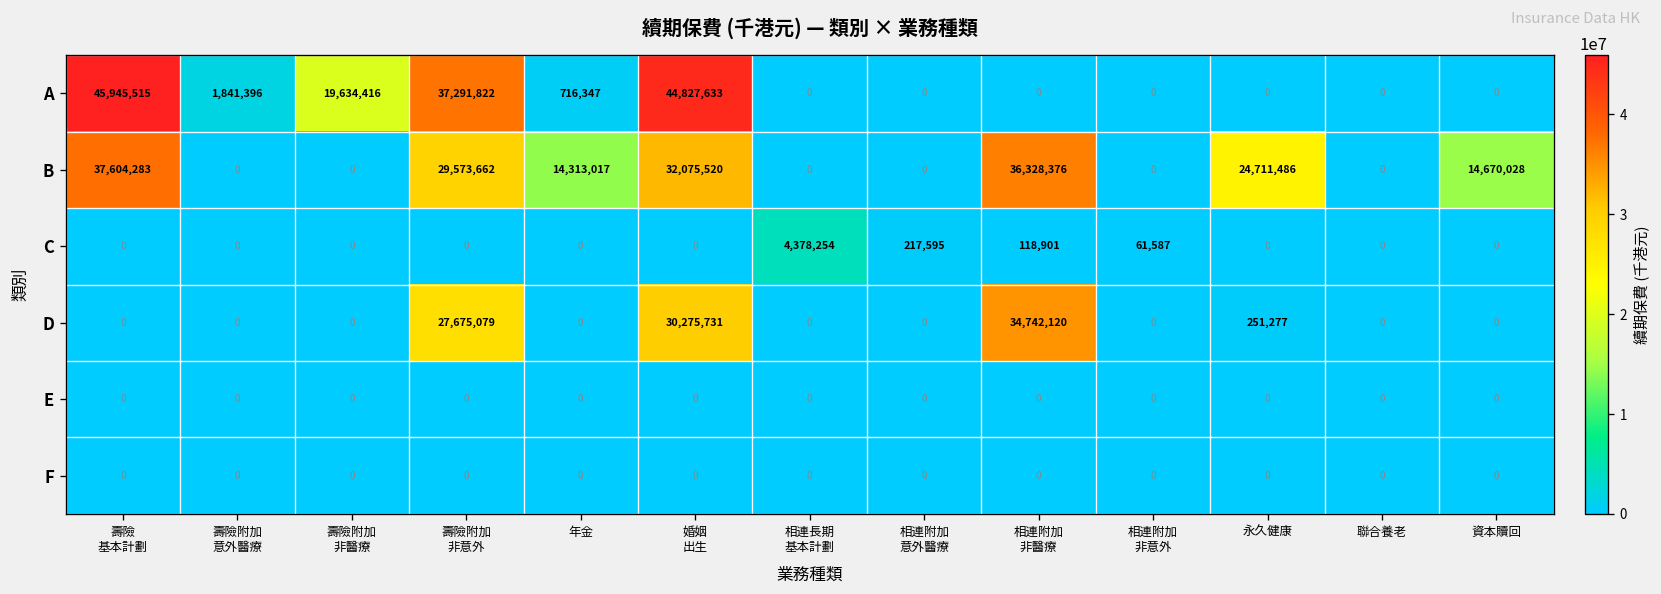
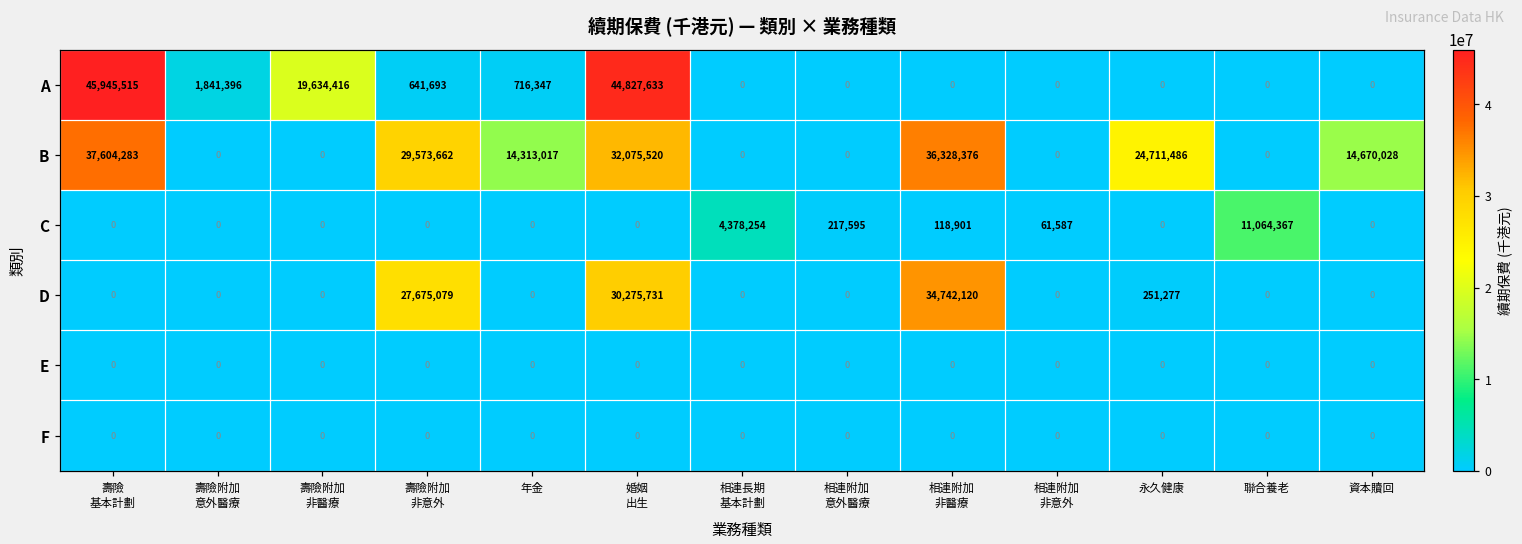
  {
    "A": {
      "壽險 基本計劃": "45,945,515",
      "壽險附加 意外醫療": "1,841,396",
      "壽險附加 非醫療": "19,634,416",
-     "壽險附加 非意外": "37,291,822",
+     "壽險附加 非意外": "641,693",
      "年金": "716,347",
      "婚姻 出生": "44,827,633",
      "相連長期 基本計劃": "0",
      "相連附加 意外醫療": "0",
      "相連附加 非醫療": "0",
      "相連附加 非意外": "0",
      "永久健康": "0",
      "聯合養老": "0",
      "資本贖回": "0"
    },
    "B": {
      "壽險 基本計劃": "37,604,283",
      "壽險附加 意外醫療": "0",
      "壽險附加 非醫療": "0",
      "壽險附加 非意外": "29,573,662",
      "年金": "14,313,017",
      "婚姻 出生": "32,075,520",
      "相連長期 基本計劃": "0",
      "相連附加 意外醫療": "0",
      "相連附加 非醫療": "36,328,376",
      "相連附加 非意外": "0",
      "永久健康": "24,711,486",
      "聯合養老": "0",
      "資本贖回": "14,670,028"
    },
    "C": {
      "壽險 基本計劃": "0",
      "壽險附加 意外醫療": "0",
      "壽險附加 非醫療": "0",
      "壽險附加 非意外": "0",
      "年金": "0",
      "婚姻 出生": "0",
      "相連長期 基本計劃": "4,378,254",
      "相連附加 意外醫療": "217,595",
      "相連附加 非醫療": "118,901",
      "相連附加 非意外": "61,587",
      "永久健康": "0",
-     "聯合養老": "0",
+     "聯合養老": "11,064,367",
      "資本贖回": "0"
    },
    "D": {
      "壽險 基本計劃": "0",
      "壽險附加 意外醫療": "0",
      "壽險附加 非醫療": "0",
      "壽險附加 非意外": "27,675,079",
      "年金": "0",
      "婚姻 出生": "30,275,731",
      "相連長期 基本計劃": "0",
      "相連附加 意外醫療": "0",
      "相連附加 非醫療": "34,742,120",
      "相連附加 非意外": "0",
      "永久健康": "251,277",
      "聯合養老": "0",
      "資本贖回": "0"
    },
    "E": {
      "壽險 基本計劃": "0",
      "壽險附加 意外醫療": "0",
      "壽險附加 非醫療": "0",
      "壽險附加 非意外": "0",
      "年金": "0",
      "婚姻 出生": "0",
      "相連長期 基本計劃": "0",
      "相連附加 意外醫療": "0",
      "相連附加 非醫療": "0",
      "相連附加 非意外": "0",
      "永久健康": "0",
      "聯合養老": "0",
      "資本贖回": "0"
    },
    "F": {
      "壽險 基本計劃": "0",
      "壽險附加 意外醫療": "0",
      "壽險附加 非醫療": "0",
      "壽險附加 非意外": "0",
      "年金": "0",
      "婚姻 出生": "0",
      "相連長期 基本計劃": "0",
      "相連附加 意外醫療": "0",
      "相連附加 非醫療": "0",
      "相連附加 非意外": "0",
      "永久健康": "0",
      "聯合養老": "0",
      "資本贖回": "0"
    }
  }
